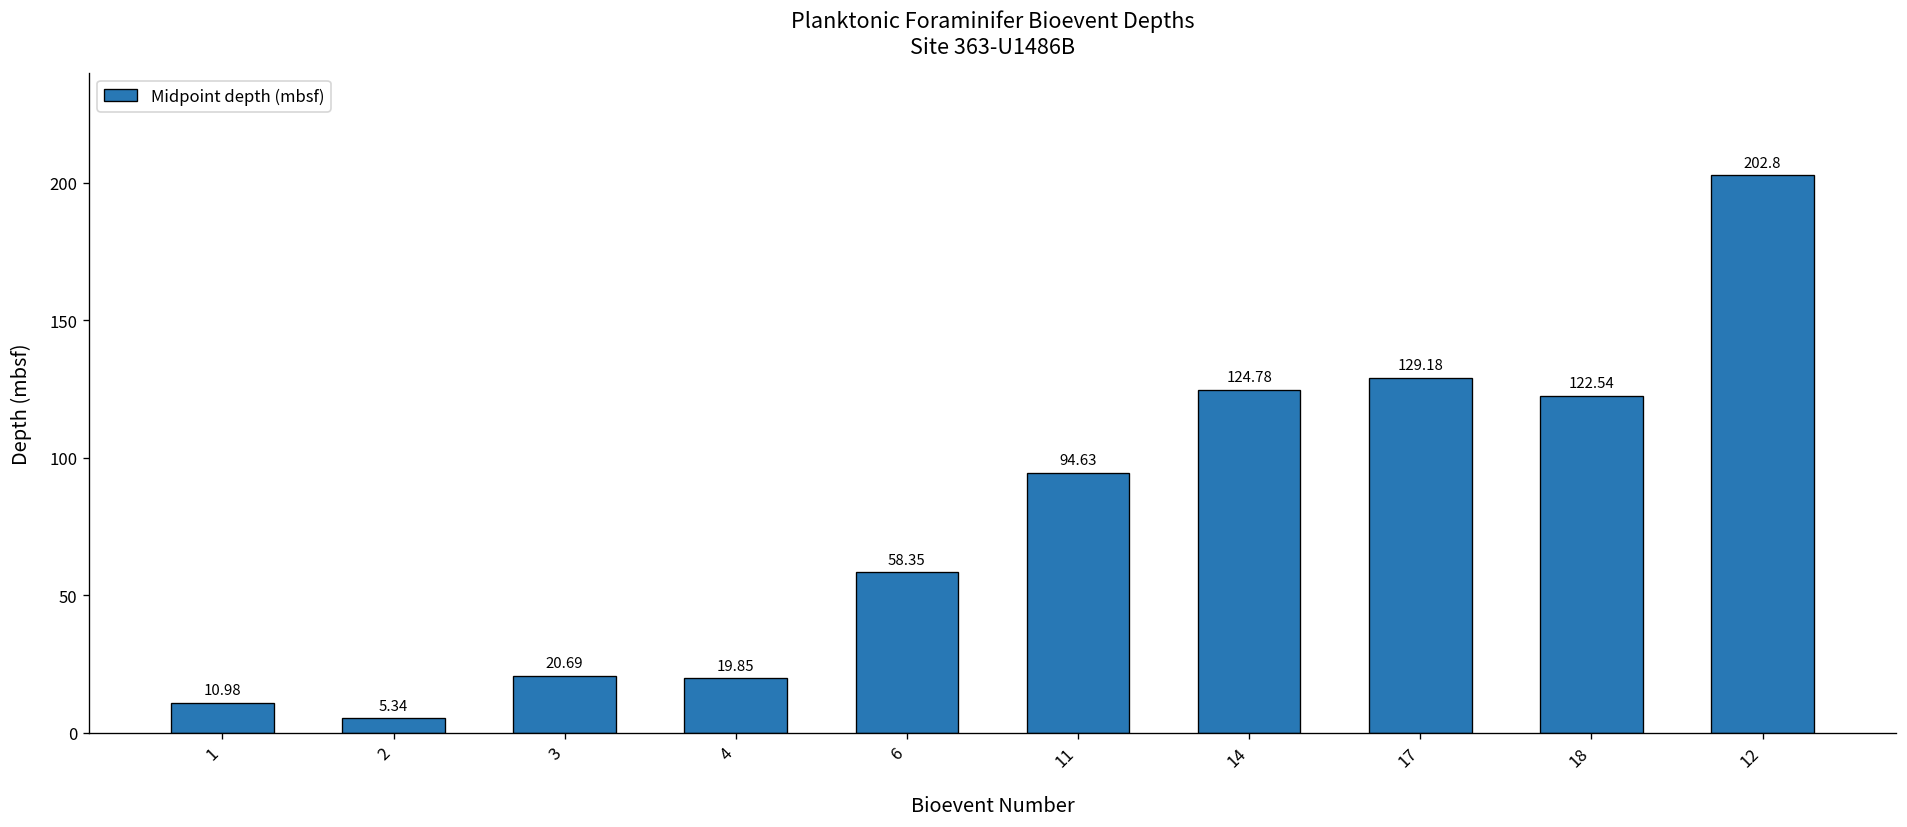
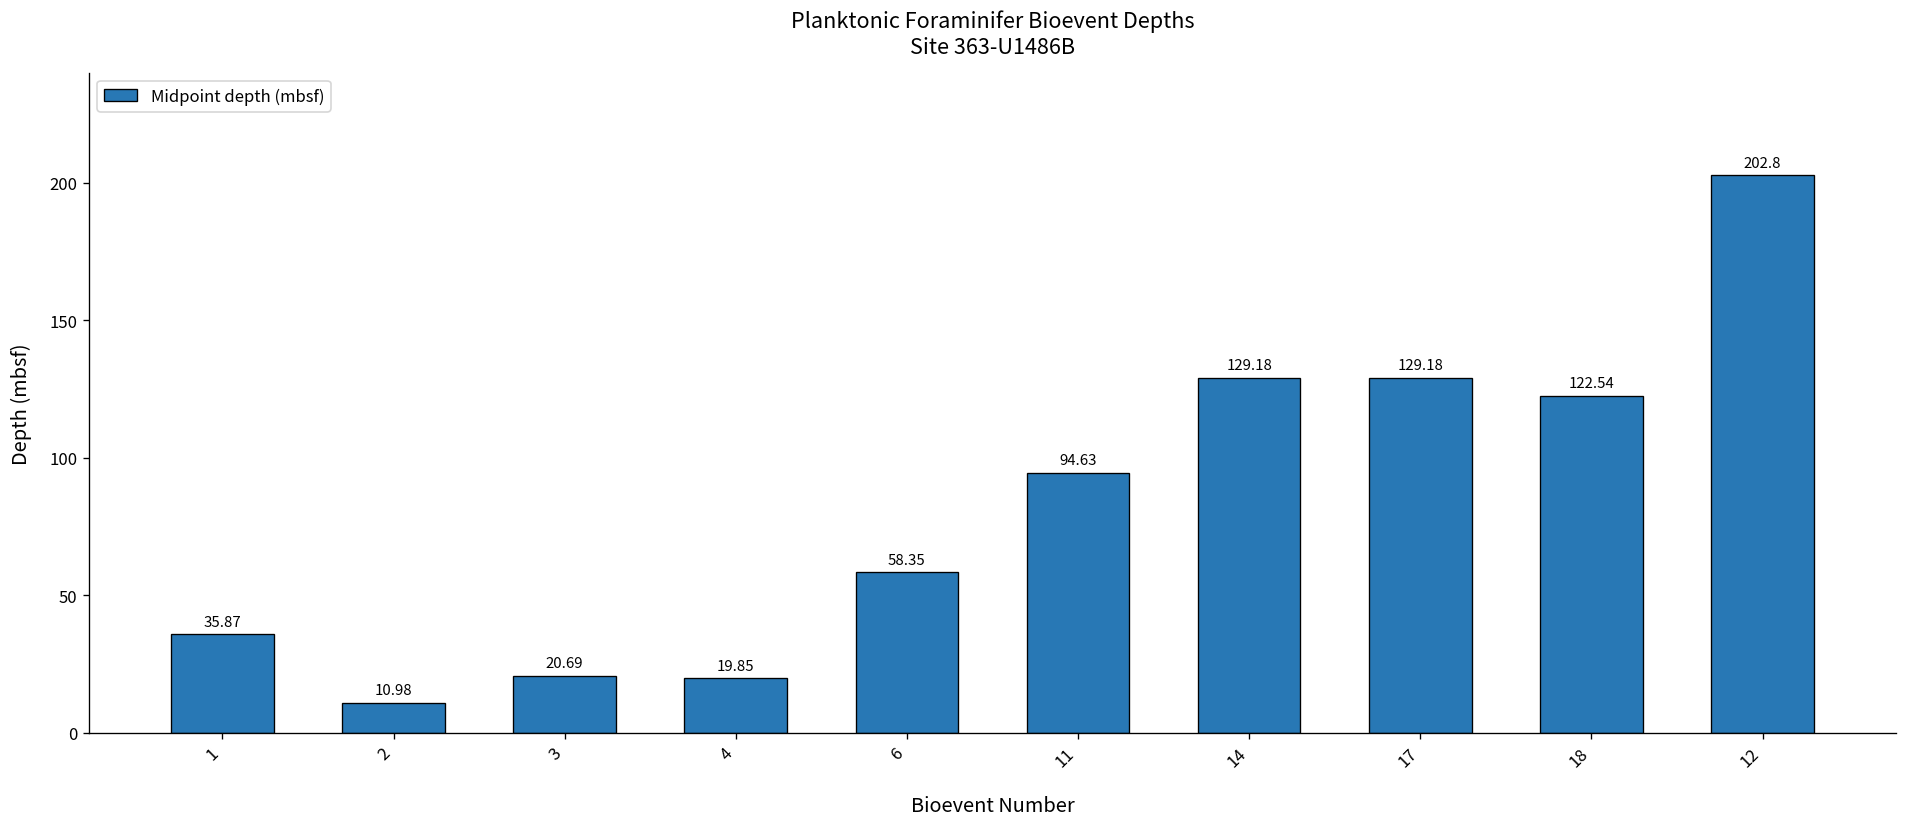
  {
-   "1": 10.98,
-   "2": 5.34,
+   "1": 35.87,
+   "2": 10.98,
    "3": 20.69,
    "4": 19.85,
    "6": 58.35,
    "11": 94.63,
-   "14": 124.78,
+   "14": 129.18,
    "17": 129.18,
    "18": 122.54,
    "12": 202.8
  }
